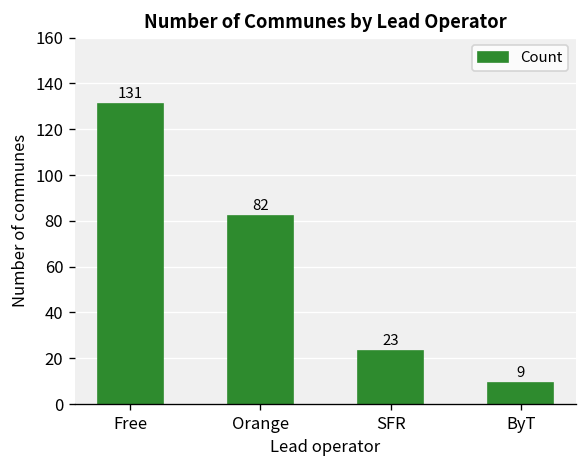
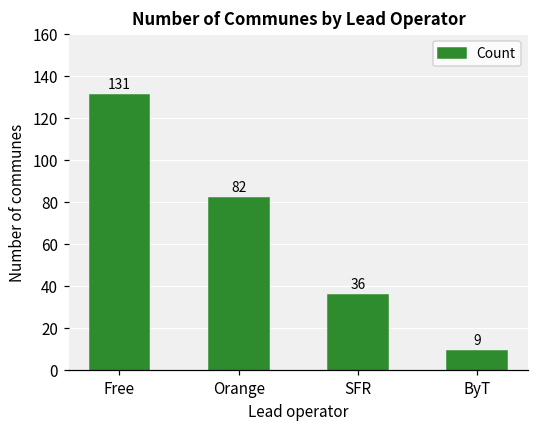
  {
    "Free": 131,
    "Orange": 82,
-   "SFR": 23,
+   "SFR": 36,
    "ByT": 9
  }
